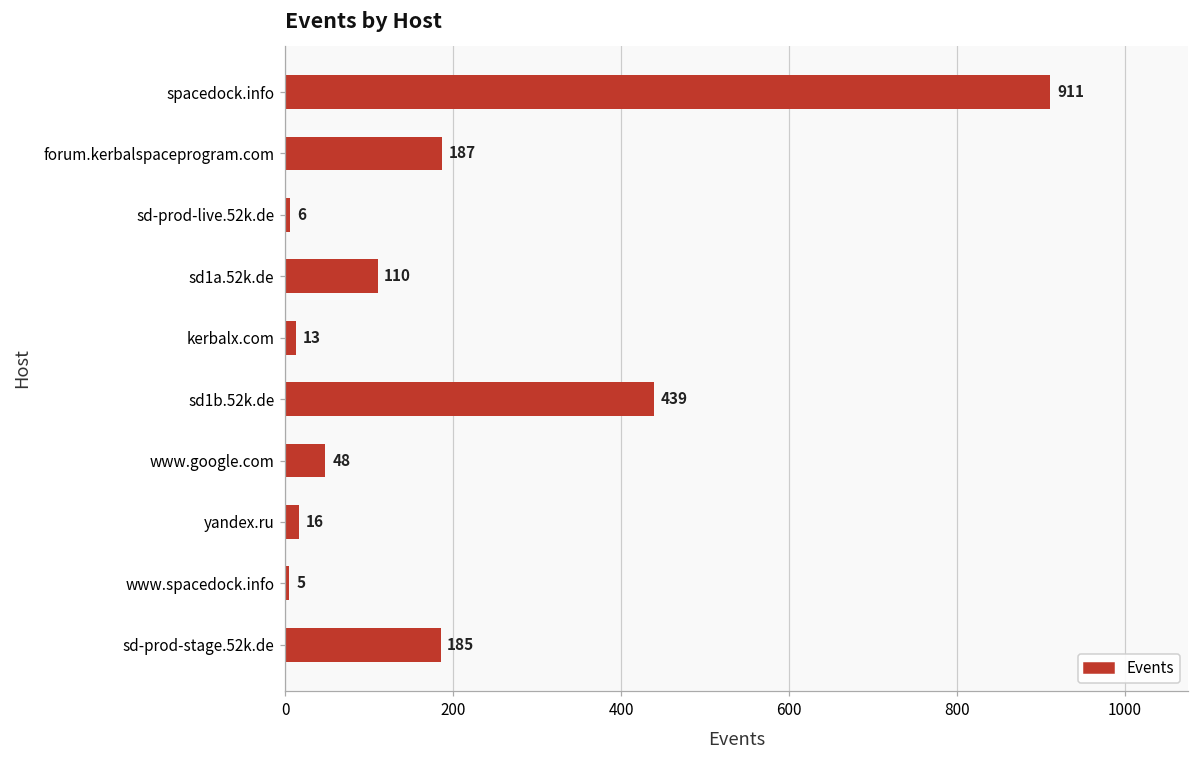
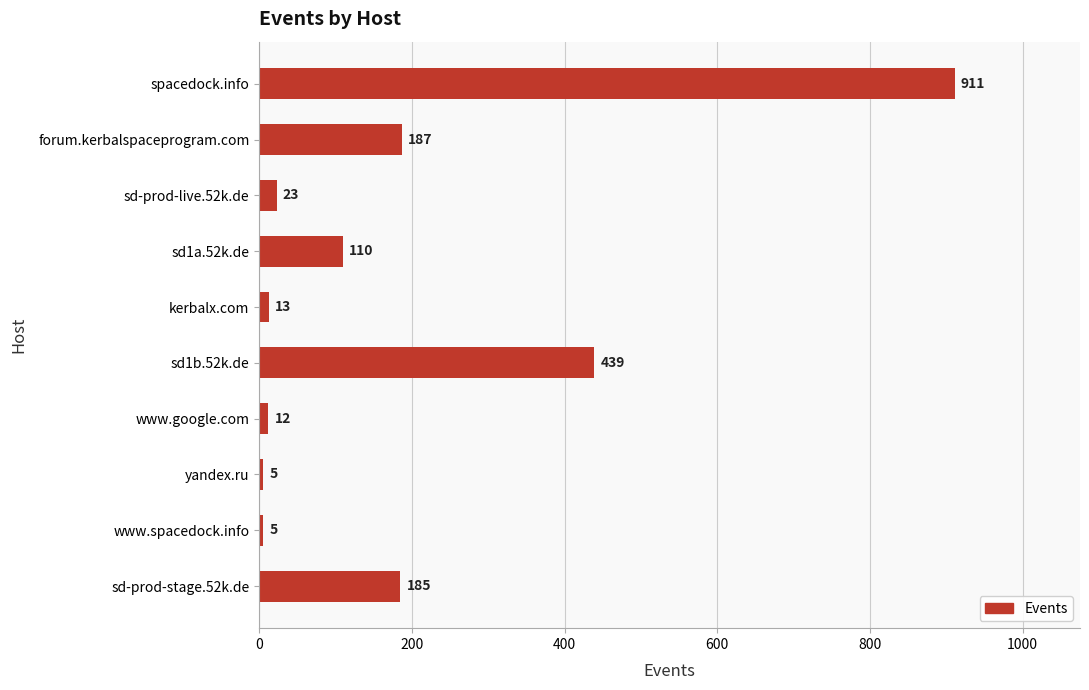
  {
    "spacedock.info": 911,
    "forum.kerbalspaceprogram.com": 187,
-   "sd-prod-live.52k.de": 6,
+   "sd-prod-live.52k.de": 23,
    "sd1a.52k.de": 110,
    "kerbalx.com": 13,
    "sd1b.52k.de": 439,
-   "www.google.com": 48,
-   "yandex.ru": 16,
+   "www.google.com": 12,
+   "yandex.ru": 5,
    "www.spacedock.info": 5,
    "sd-prod-stage.52k.de": 185
  }
